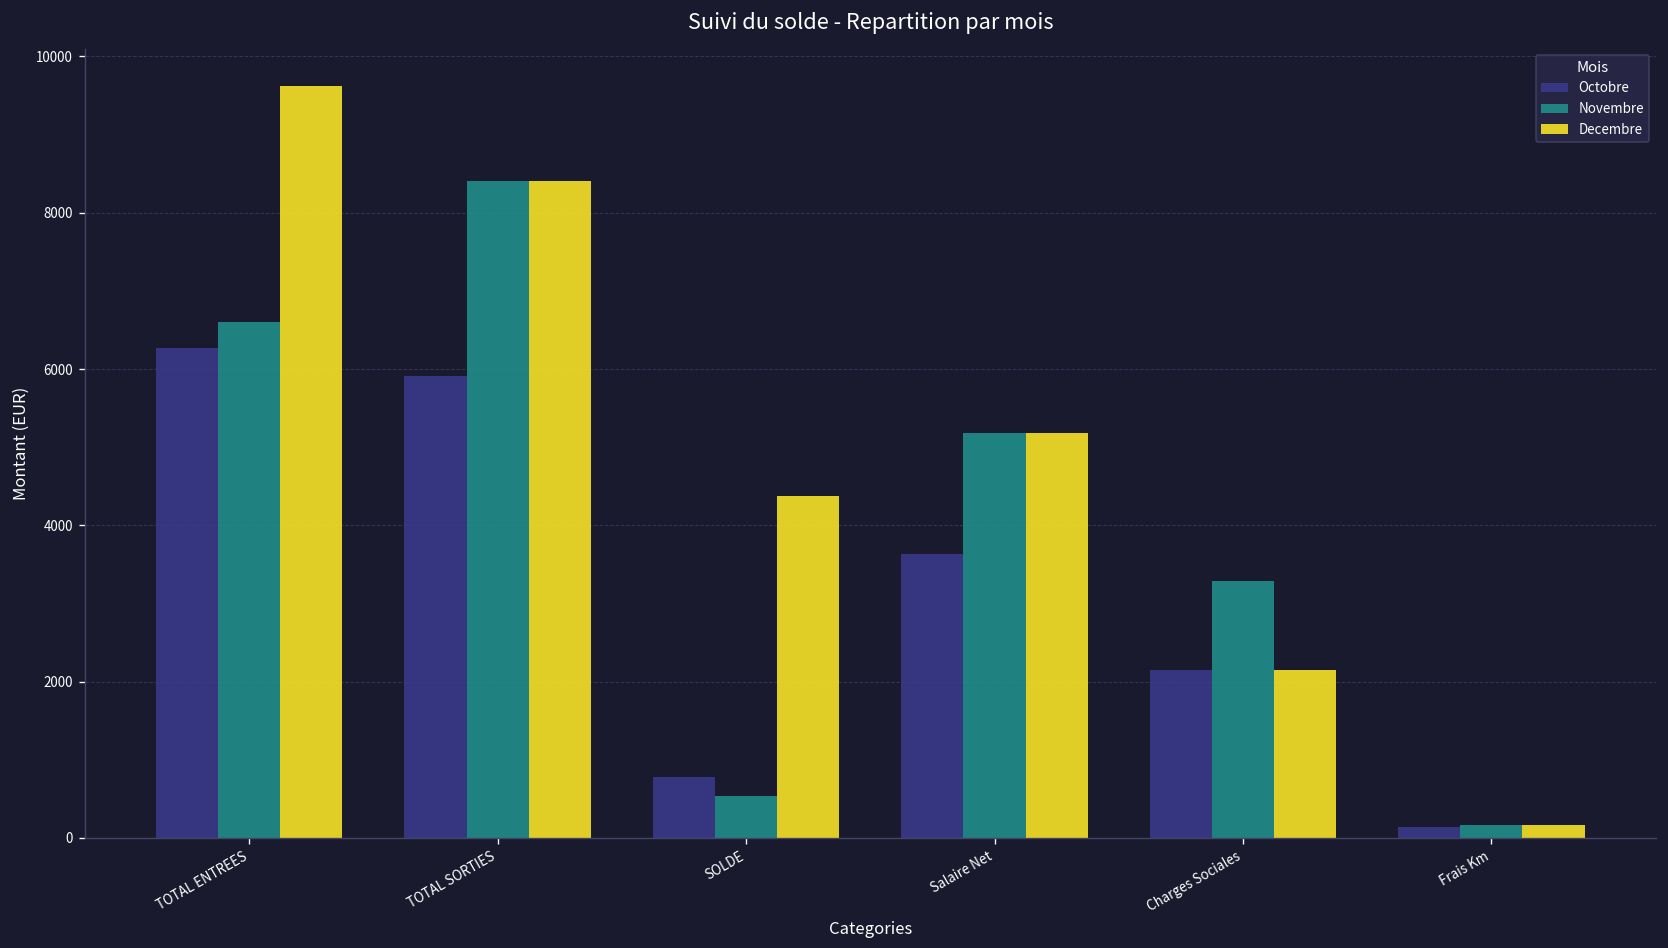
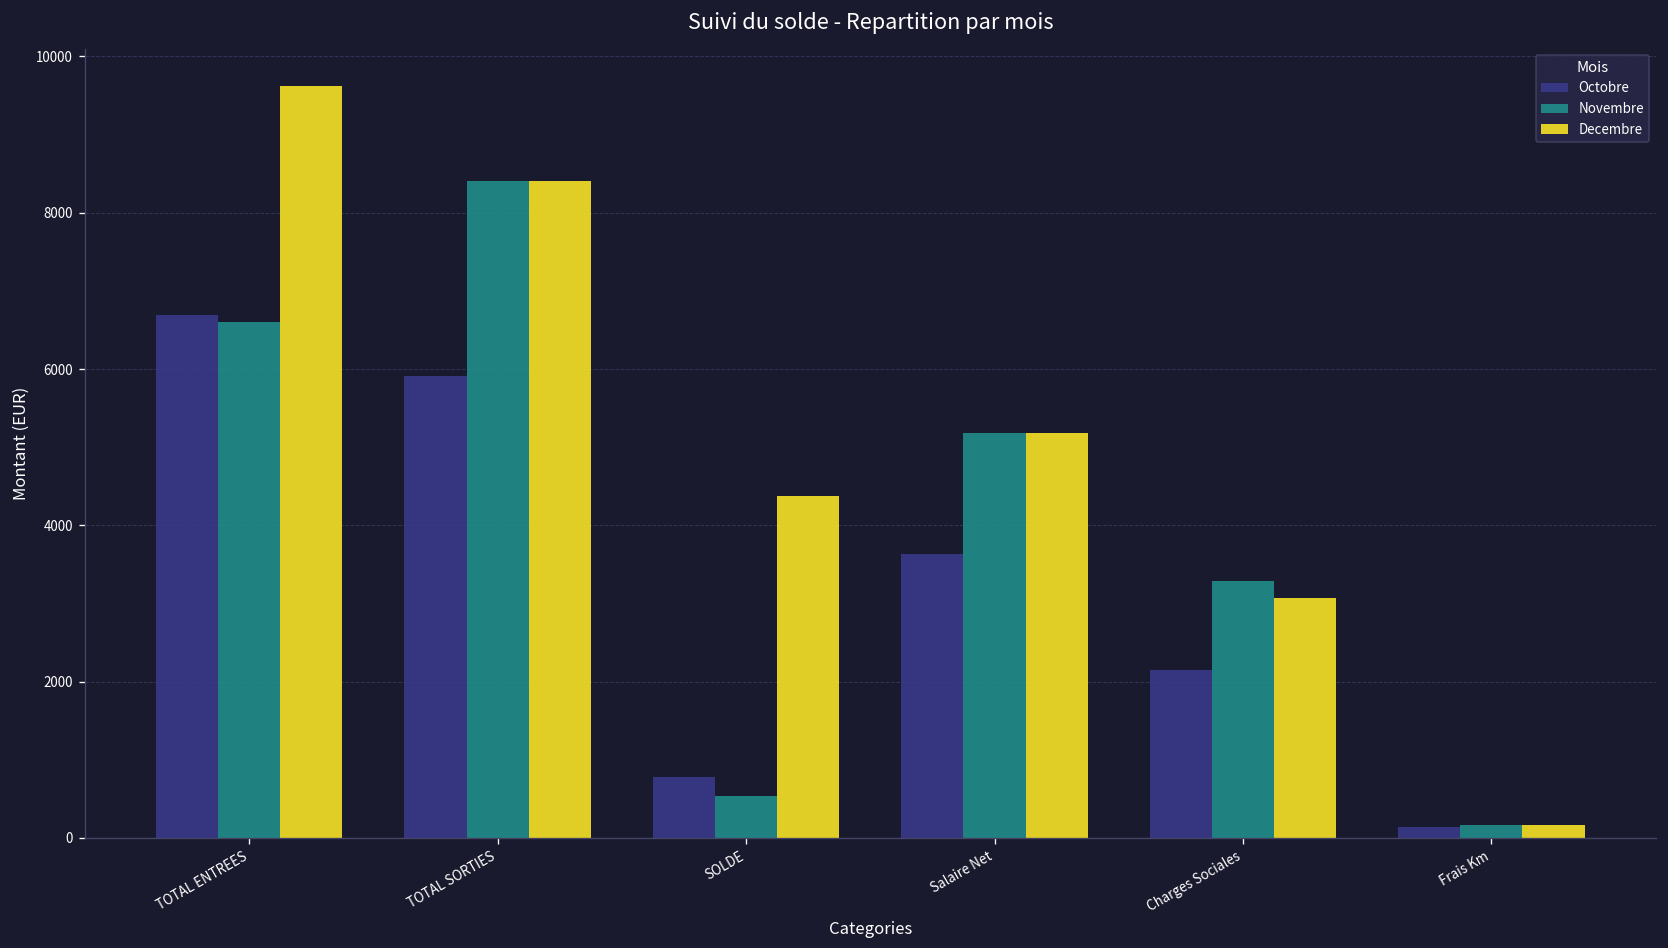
  {
    "Octobre": {
-     "TOTAL ENTREES": 6300,
+     "TOTAL ENTREES": 6700,
      "TOTAL SORTIES": 5900,
      "SOLDE": 800,
      "Salaire Net": 3600,
      "Charges Sociales": 2200,
      "Frais Km": 100
    },
    "Novembre": {
      "TOTAL ENTREES": 6600,
      "TOTAL SORTIES": 8400,
      "SOLDE": 500,
      "Salaire Net": 5200,
      "Charges Sociales": 3300,
      "Frais Km": 200
    },
    "Decembre": {
      "TOTAL ENTREES": 9600,
      "TOTAL SORTIES": 8400,
      "SOLDE": 4400,
      "Salaire Net": 5200,
-     "Charges Sociales": 2100,
+     "Charges Sociales": 3100,
      "Frais Km": 200
    }
  }
